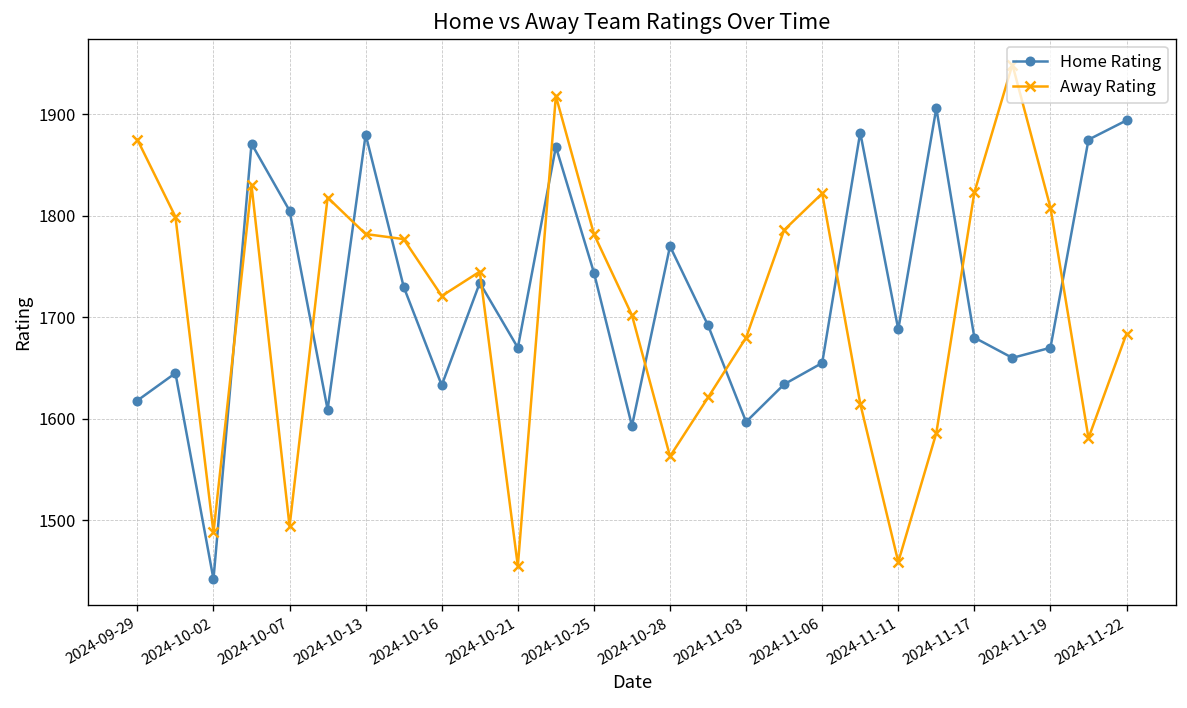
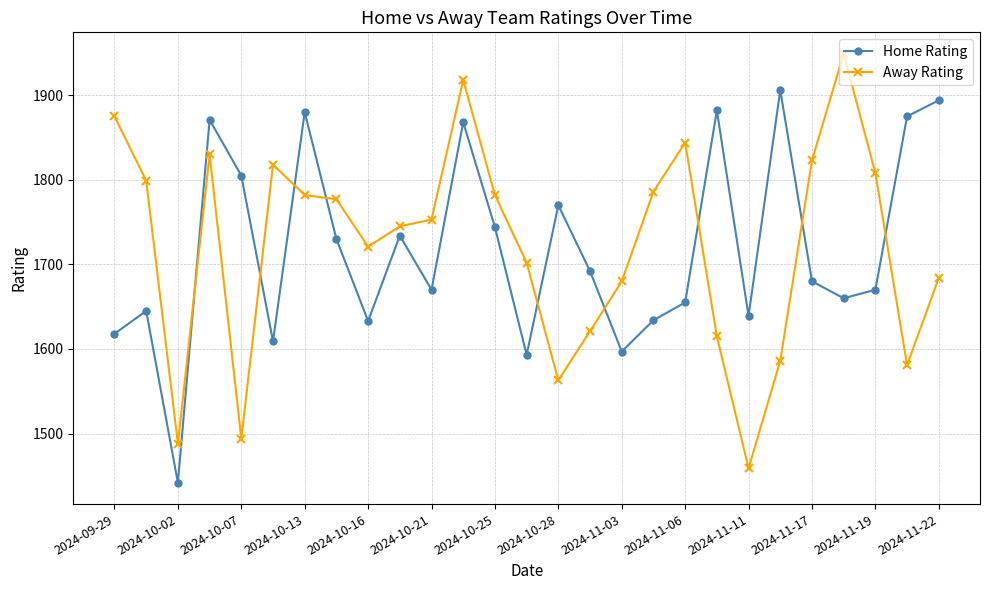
  {
    "Home Rating": {
      "2024-09-29": 1620,
      "2024-10-02": 1440,
      "2024-10-07": 1810,
      "2024-10-13": 1880,
      "2024-10-16": 1630,
      "2024-10-21": 1670,
      "2024-10-25": 1740,
      "2024-10-28": 1770,
      "2024-11-03": 1600,
      "2024-11-06": 1660,
-     "2024-11-11": 1690,
+     "2024-11-11": 1640,
      "2024-11-17": 1680,
      "2024-11-19": 1670,
      "2024-11-22": 1890
    },
    "Away Rating": {
      "2024-09-29": 1880,
      "2024-10-02": 1490,
      "2024-10-07": 1490,
      "2024-10-13": 1780,
      "2024-10-16": 1720,
-     "2024-10-21": 1460,
+     "2024-10-21": 1750,
      "2024-10-25": 1780,
      "2024-10-28": 1560,
      "2024-11-03": 1680,
-     "2024-11-06": 1820,
+     "2024-11-06": 1840,
      "2024-11-11": 1460,
      "2024-11-17": 1820,
      "2024-11-19": 1810,
      "2024-11-22": 1680
    }
  }
